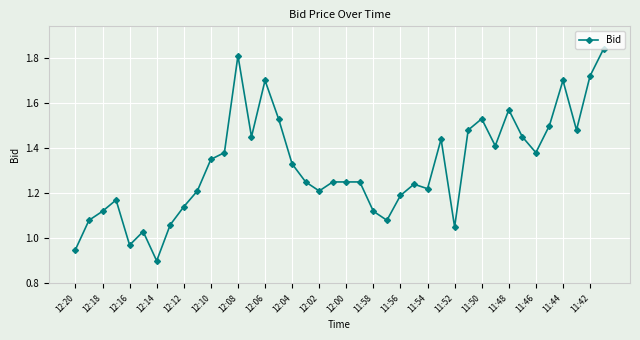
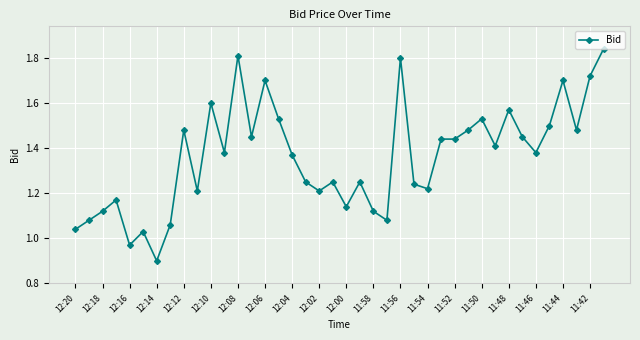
  {
-   "12:20": 0.95,
+   "12:20": 1.04,
    "12:18": 1.12,
    "12:16": 0.97,
    "12:14": 0.90,
-   "12:12": 1.14,
-   "12:10": 1.35,
+   "12:12": 1.48,
+   "12:10": 1.60,
    "12:08": 1.81,
    "12:06": 1.70,
-   "12:04": 1.33,
+   "12:04": 1.37,
    "12:02": 1.21,
-   "12:00": 1.25,
+   "12:00": 1.14,
    "11:58": 1.12,
-   "11:56": 1.19,
+   "11:56": 1.80,
    "11:54": 1.22,
-   "11:52": 1.05,
+   "11:52": 1.44,
    "11:50": 1.53,
    "11:48": 1.57,
    "11:46": 1.38,
    "11:44": 1.70,
    "11:42": 1.72
  }
